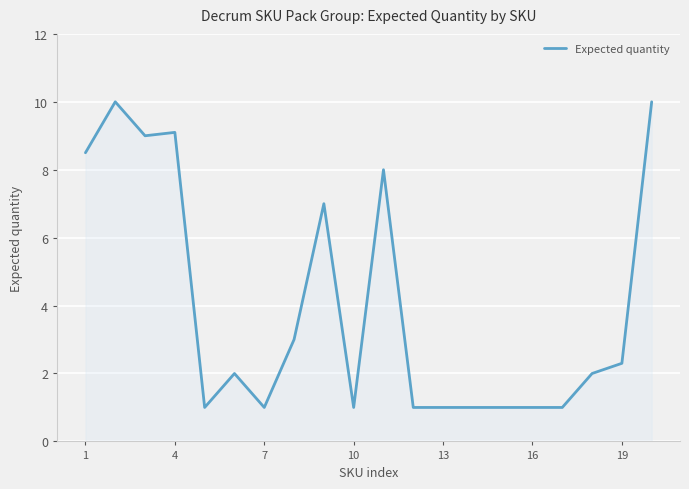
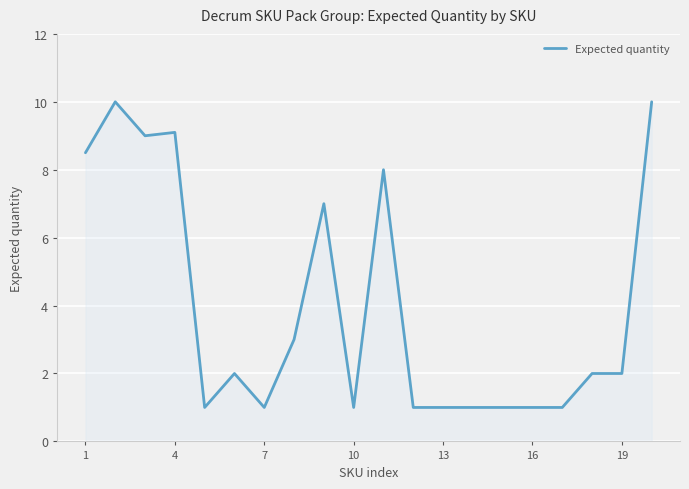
  {
    "1": 8.5,
    "4": 9.1,
    "7": 1.0,
    "10": 1.0,
    "13": 1.0,
    "16": 1.0,
-   "19": 2.3
+   "19": 2.0
  }
